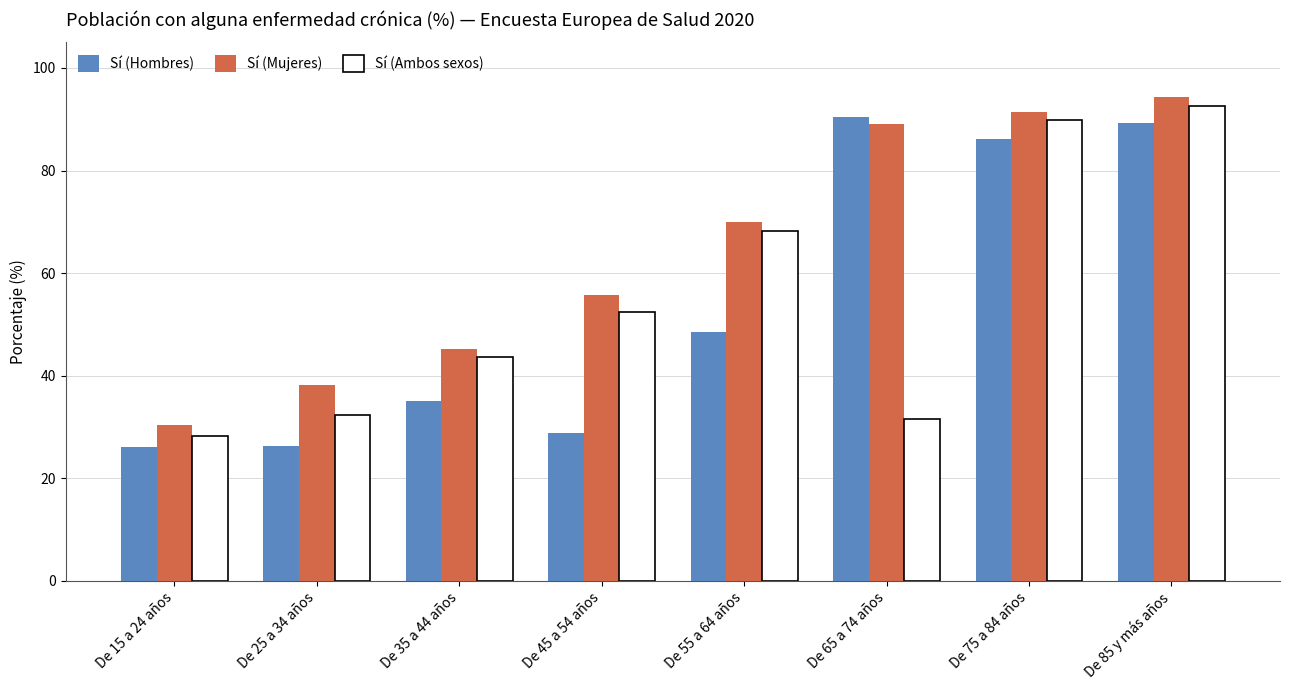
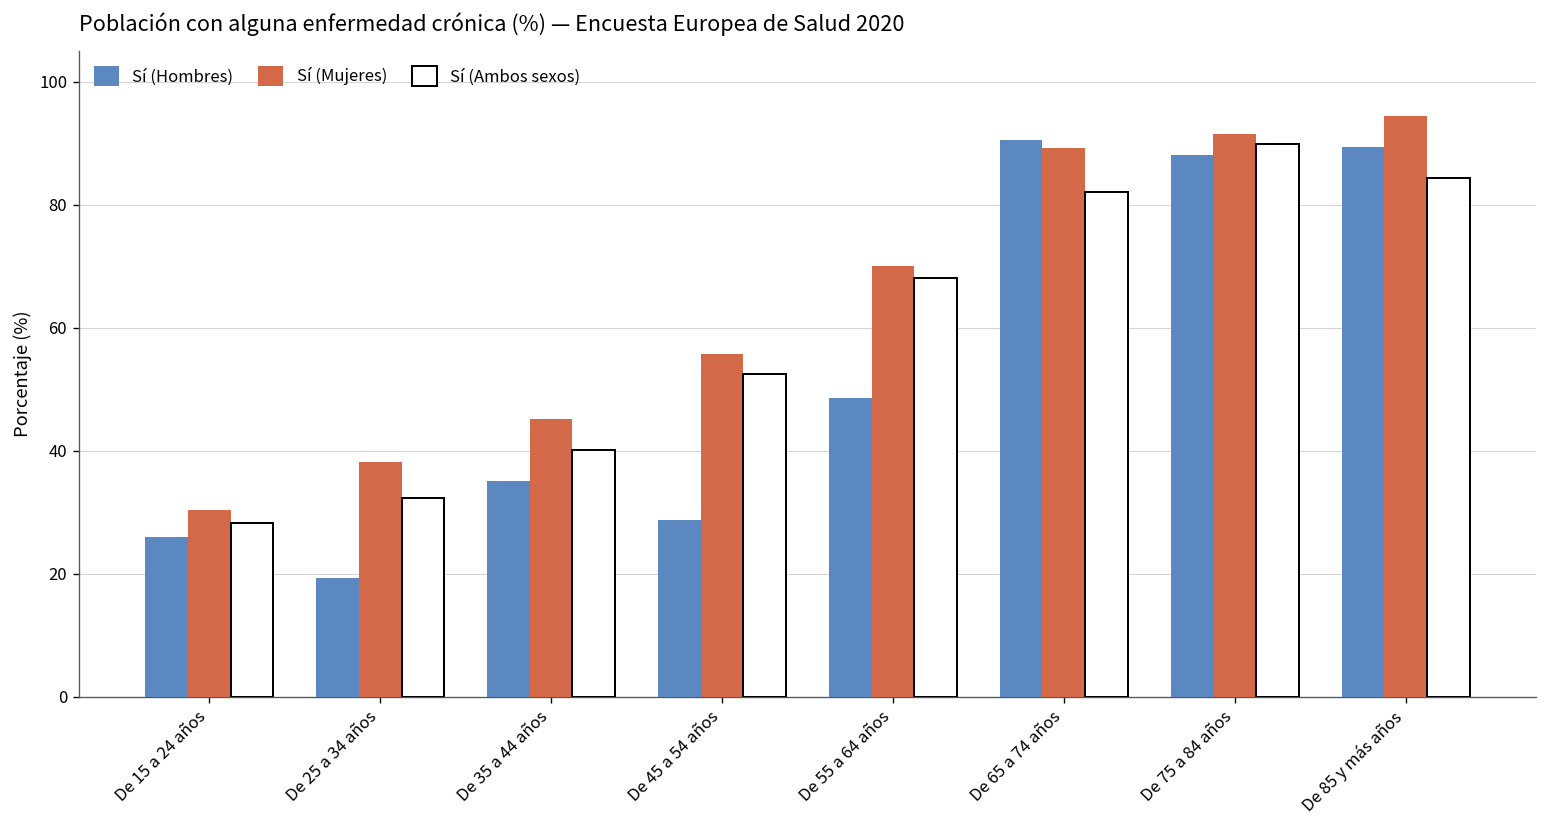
  {
    "Sí (Hombres)": {
      "De 15 a 24 años": 26,
-     "De 25 a 34 años": 26,
+     "De 25 a 34 años": 19,
      "De 35 a 44 años": 35,
      "De 45 a 54 años": 29,
      "De 55 a 64 años": 48,
      "De 65 a 74 años": 91,
-     "De 75 a 84 años": 86,
+     "De 75 a 84 años": 88,
      "De 85 y más años": 89
    },
    "Sí (Mujeres)": {
      "De 15 a 24 años": 30,
      "De 25 a 34 años": 38,
      "De 35 a 44 años": 45,
      "De 45 a 54 años": 56,
      "De 55 a 64 años": 70,
      "De 65 a 74 años": 89,
      "De 75 a 84 años": 91,
      "De 85 y más años": 94
    },
    "Sí (Ambos sexos)": {
      "De 15 a 24 años": 28,
      "De 25 a 34 años": 32,
-     "De 35 a 44 años": 44,
+     "De 35 a 44 años": 40,
      "De 45 a 54 años": 52,
      "De 55 a 64 años": 68,
-     "De 65 a 74 años": 32,
+     "De 65 a 74 años": 82,
      "De 75 a 84 años": 90,
-     "De 85 y más años": 93
+     "De 85 y más años": 84
    }
  }
